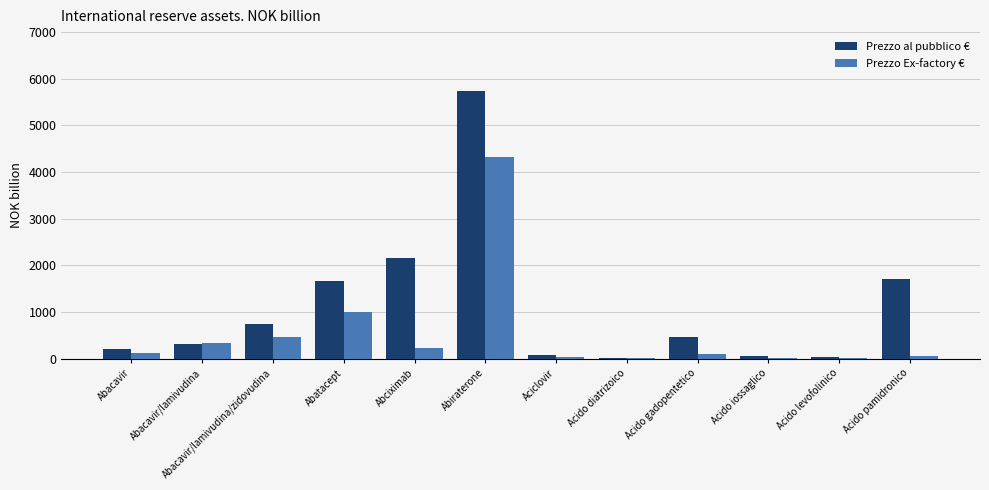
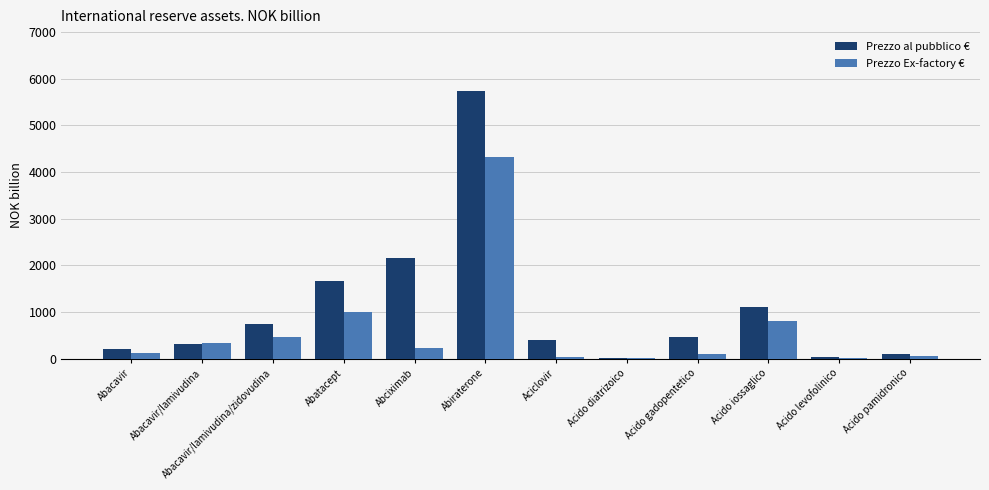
  {
    "Prezzo al pubblico €": {
      "Abacavir": 200,
      "Abacavir/lamivudina": 300,
      "Abacavir/lamivudina/zidovudina": 800,
      "Abatacept": 1700,
      "Abciximab": 2100,
      "Abiraterone": 5700,
-     "Aciclovir": 100,
+     "Aciclovir": 400,
      "Acido gadopentetico": 500,
-     "Acido iossaglico": 0,
-     "Acido pamidronico": 1700
+     "Acido iossaglico": 1100,
+     "Acido pamidronico": 100
    },
    "Prezzo Ex-factory €": {
      "Abacavir": 100,
      "Abacavir/lamivudina": 300,
      "Abacavir/lamivudina/zidovudina": 500,
      "Abatacept": 1000,
      "Abciximab": 200,
      "Abiraterone": 4300,
      "Acido gadopentetico": 100,
-     "Acido iossaglico": 0,
+     "Acido iossaglico": 800,
      "Acido pamidronico": 100
    }
  }
